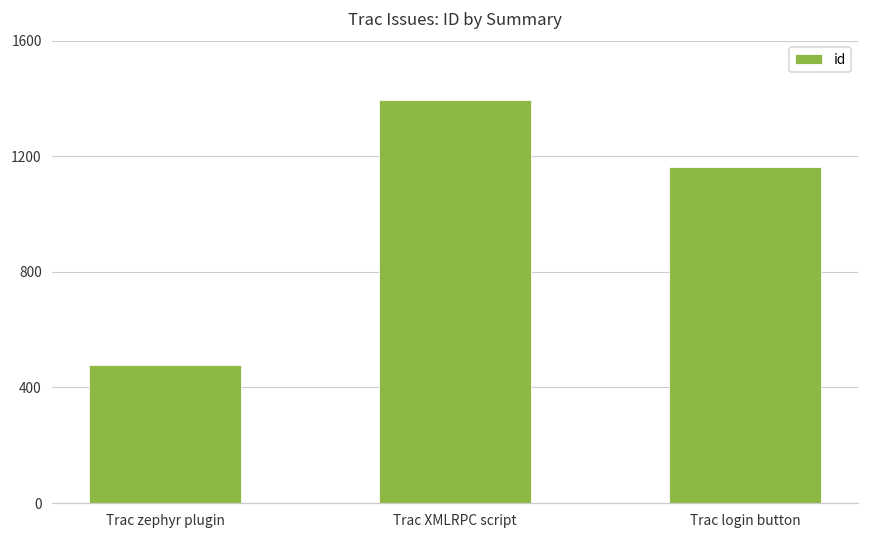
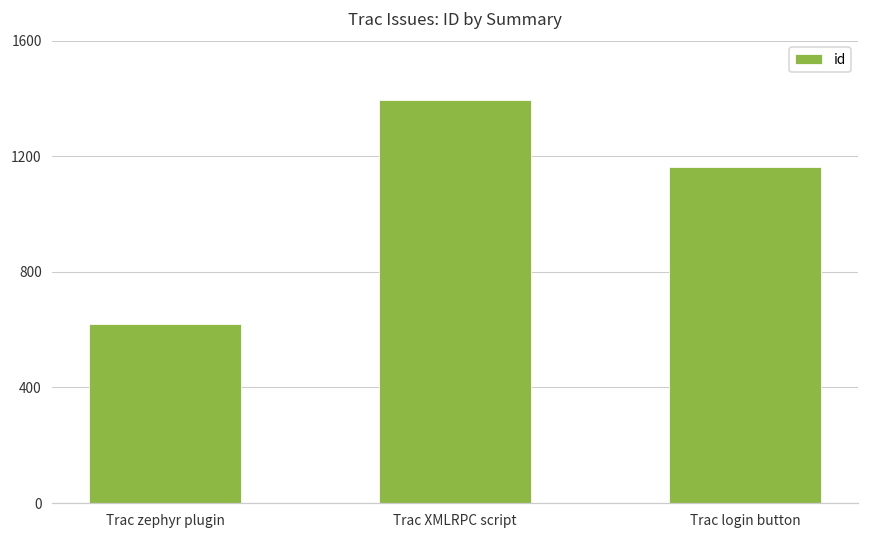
  {
-   "Trac zephyr plugin": 480,
+   "Trac zephyr plugin": 620,
    "Trac XMLRPC script": 1390,
    "Trac login button": 1160
  }
